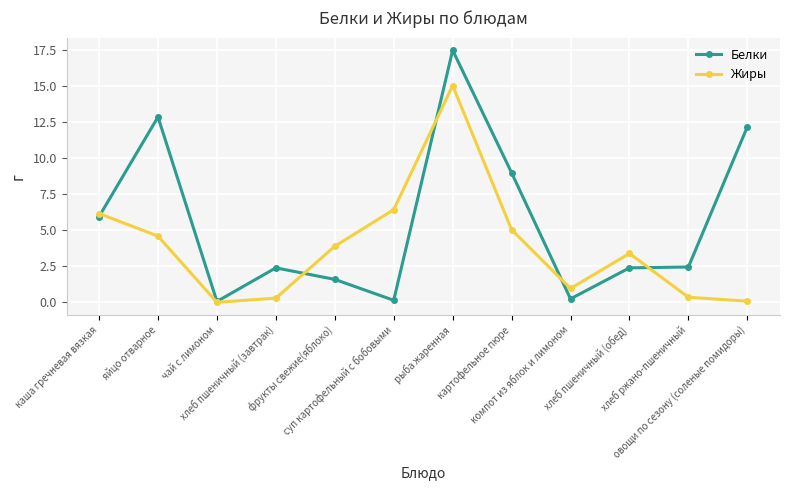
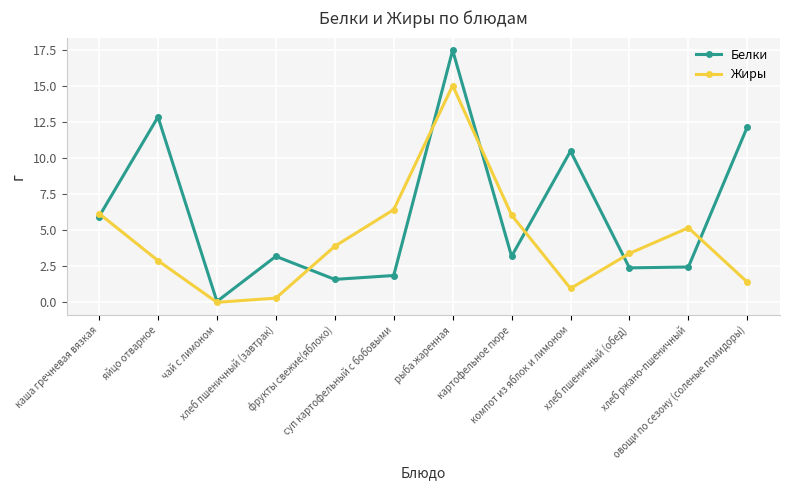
  {
    "Белки": {
      "каша гречневая вязкая": 6.0,
      "яйцо отварное": 12.9,
-     "хлеб пшеничный (завтрак)": 2.4,
+     "хлеб пшеничный (завтрак)": 3.2,
      "фрукты свежие(яблоко)": 1.6,
-     "суп картофельный с бобовыми": 0.2,
+     "суп картофельный с бобовыми": 1.9,
      "рыба жаренная": 17.5,
-     "картофельное пюре": 9.0,
-     "компот из яблок и лимоном": 0.3,
+     "картофельное пюре": 3.2,
+     "компот из яблок и лимоном": 10.5,
      "хлеб пшеничный (обед)": 2.4,
      "хлеб ржано-пшеничный": 2.5,
      "овощи по сезону (соленые помидоры)": 12.2
    },
    "Жиры": {
      "каша гречневая вязкая": 6.2,
-     "яйцо отварное": 4.6,
+     "яйцо отварное": 2.9,
      "хлеб пшеничный (завтрак)": 0.3,
      "фрукты свежие(яблоко)": 3.9,
      "суп картофельный с бобовыми": 6.4,
      "рыба жаренная": 15.1,
-     "картофельное пюре": 5.1,
+     "картофельное пюре": 6.1,
      "компот из яблок и лимоном": 1.0,
      "хлеб пшеничный (обед)": 3.4,
-     "хлеб ржано-пшеничный": 0.4,
-     "овощи по сезону (соленые помидоры)": 0.1
+     "хлеб ржано-пшеничный": 5.2,
+     "овощи по сезону (соленые помидоры)": 1.4
    }
  }
